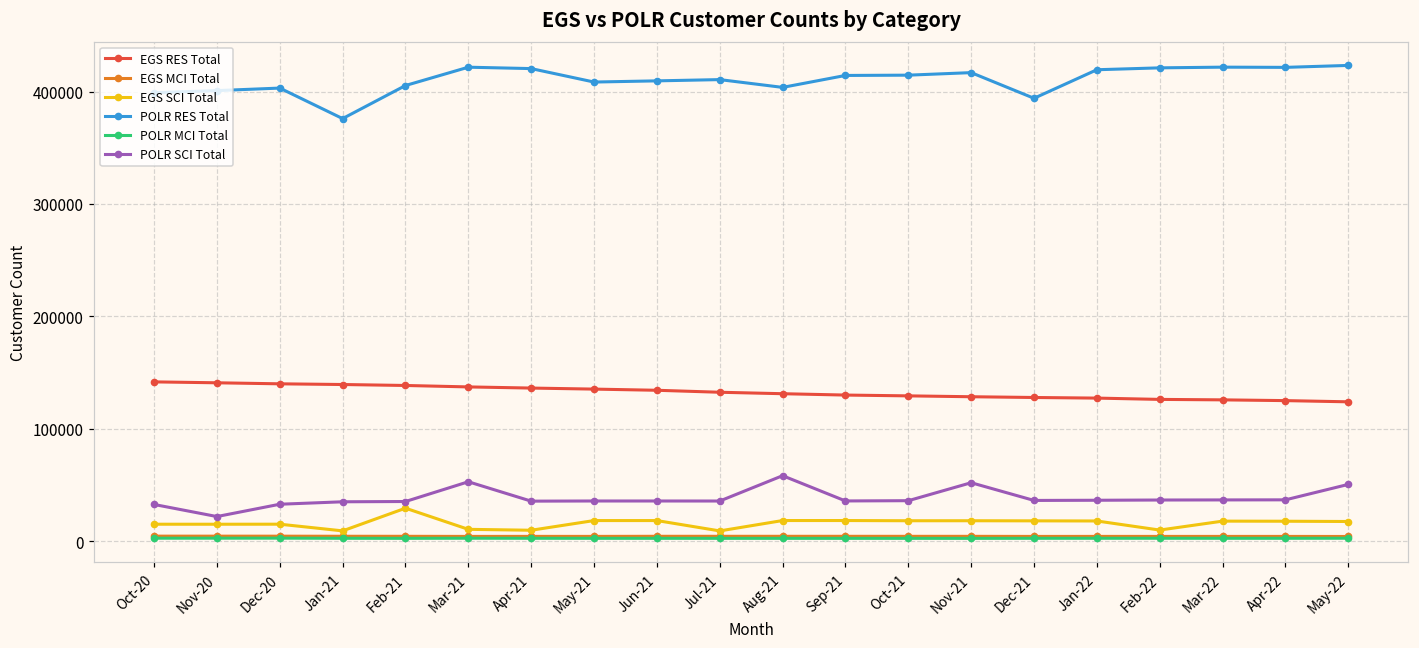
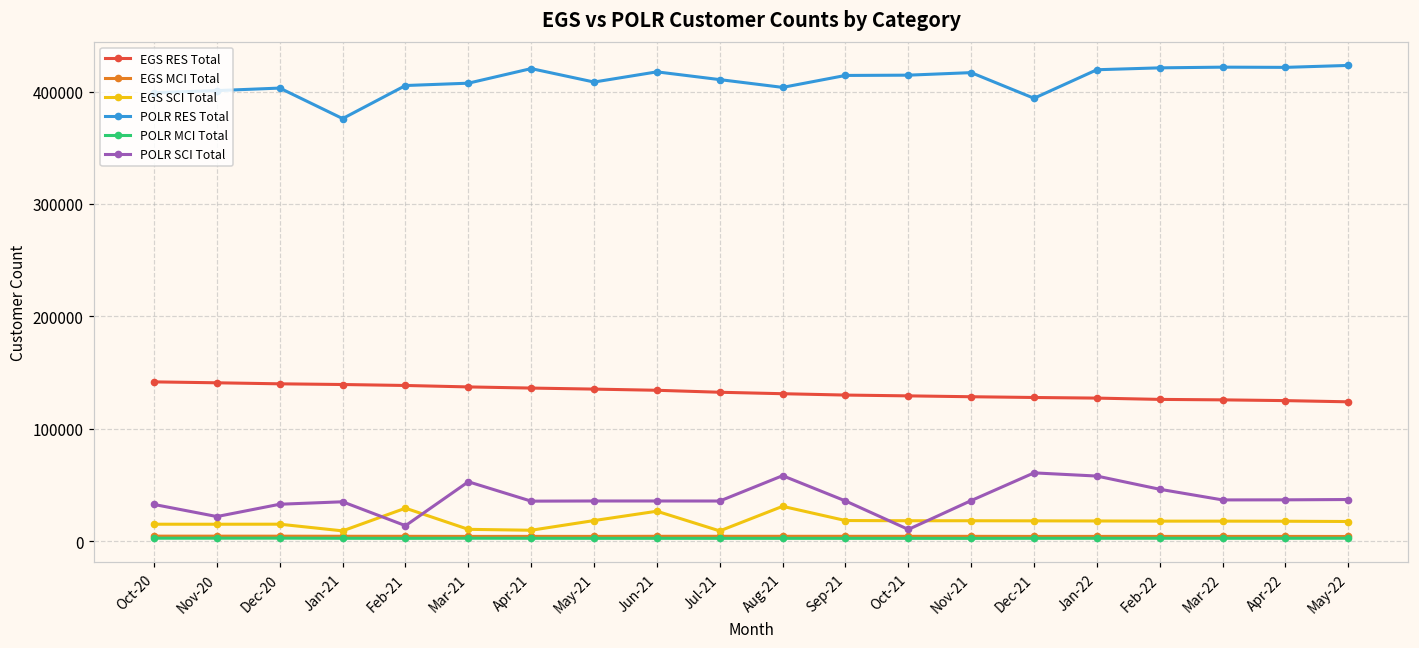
  {
    "EGS SCI Total": {
      "Oct-20": 15000,
      "Nov-20": 15000,
      "Dec-20": 15000,
      "Jan-21": 9000,
      "Feb-21": 29000,
      "Mar-21": 10000,
      "Apr-21": 10000,
      "May-21": 18000,
-     "Jun-21": 18000,
+     "Jun-21": 27000,
      "Jul-21": 9000,
-     "Aug-21": 18000,
+     "Aug-21": 31000,
      "Sep-21": 18000,
      "Oct-21": 18000,
      "Nov-21": 18000,
      "Dec-21": 18000,
      "Jan-22": 18000,
-     "Feb-22": 10000,
+     "Feb-22": 18000,
      "Mar-22": 18000,
      "Apr-22": 18000,
      "May-22": 17000
    },
    "POLR RES Total": {
      "Dec-20": 403000,
      "Jan-21": 376000,
      "Feb-21": 405000,
-     "Mar-21": 422000,
+     "Mar-21": 407000,
      "Apr-21": 420000,
      "May-21": 409000,
-     "Jun-21": 410000,
+     "Jun-21": 418000,
      "Jul-21": 411000,
      "Aug-21": 404000,
      "Sep-21": 414000,
      "Oct-21": 415000,
      "Nov-21": 417000,
      "Dec-21": 394000,
      "Jan-22": 419000,
      "Feb-22": 421000,
      "Mar-22": 422000,
      "Apr-22": 422000,
      "May-22": 423000
    },
    "POLR SCI Total": {
      "Oct-20": 33000,
      "Nov-20": 22000,
      "Dec-20": 33000,
      "Jan-21": 35000,
-     "Feb-21": 35000,
+     "Feb-21": 14000,
      "Mar-21": 53000,
      "Apr-21": 36000,
      "May-21": 36000,
      "Jun-21": 36000,
      "Jul-21": 36000,
      "Aug-21": 58000,
      "Sep-21": 36000,
-     "Oct-21": 36000,
-     "Nov-21": 52000,
-     "Dec-21": 36000,
-     "Jan-22": 36000,
-     "Feb-22": 37000,
+     "Oct-21": 10000,
+     "Nov-21": 36000,
+     "Dec-21": 61000,
+     "Jan-22": 58000,
+     "Feb-22": 46000,
      "Mar-22": 37000,
      "Apr-22": 37000,
-     "May-22": 50000
+     "May-22": 37000
    }
  }
